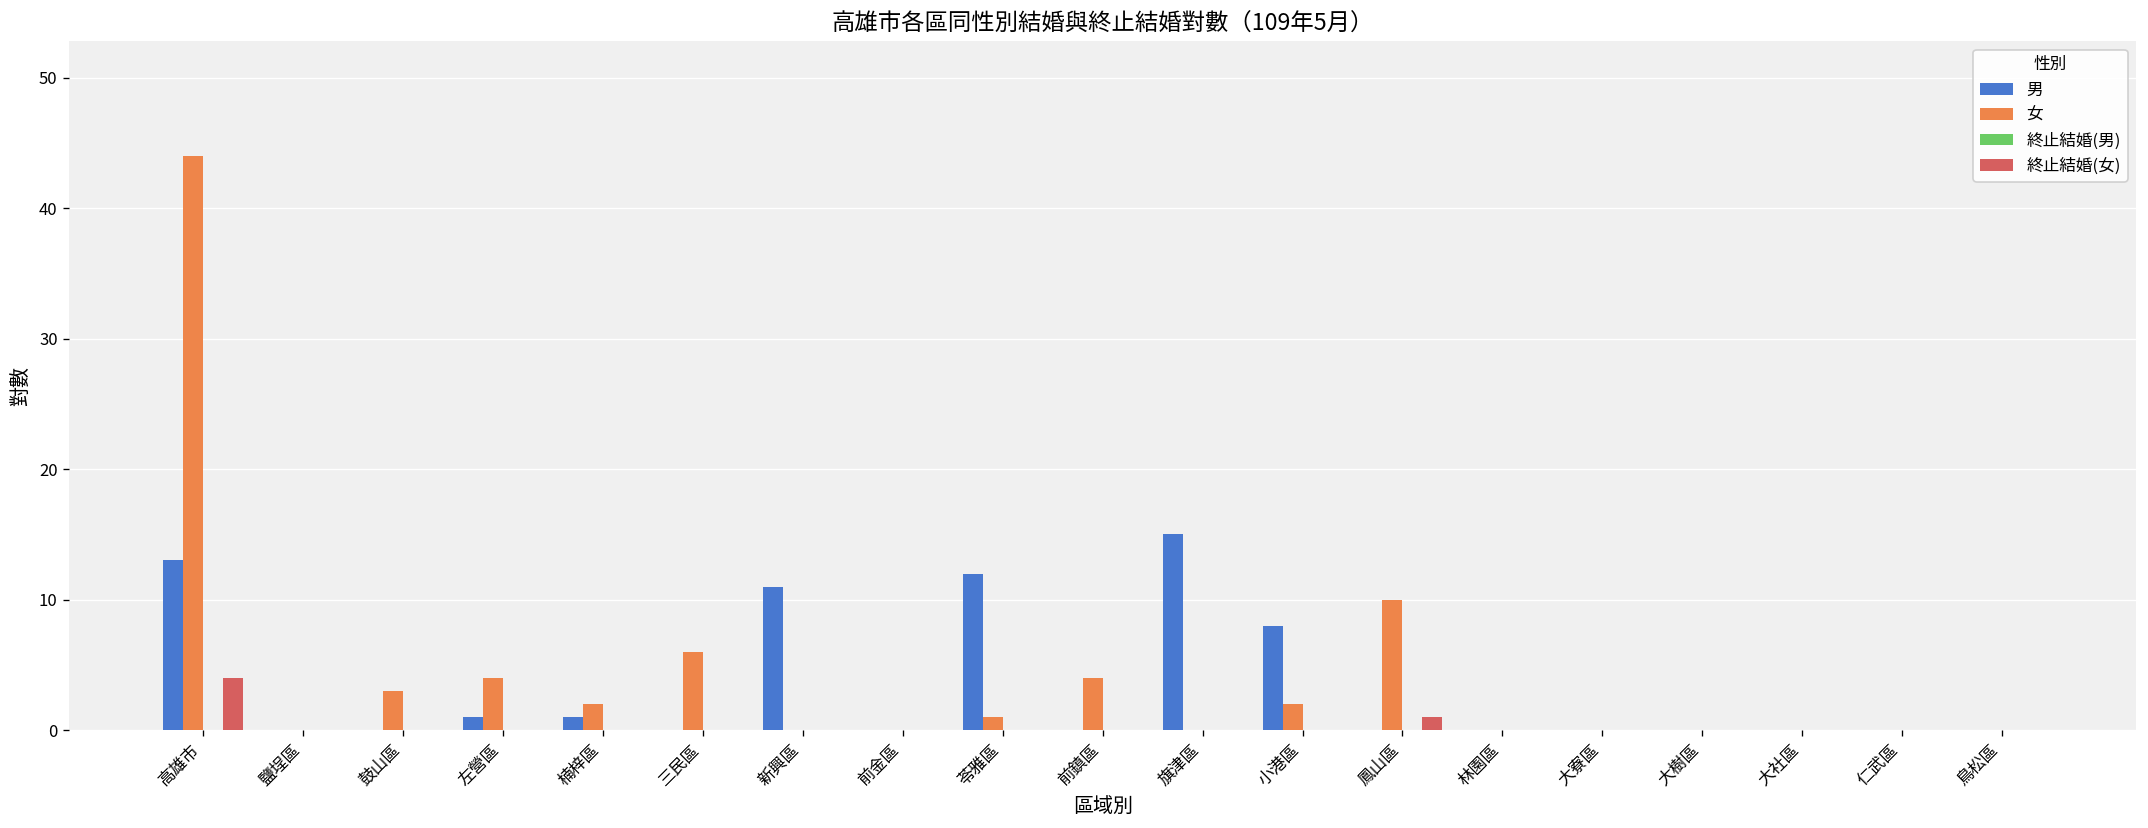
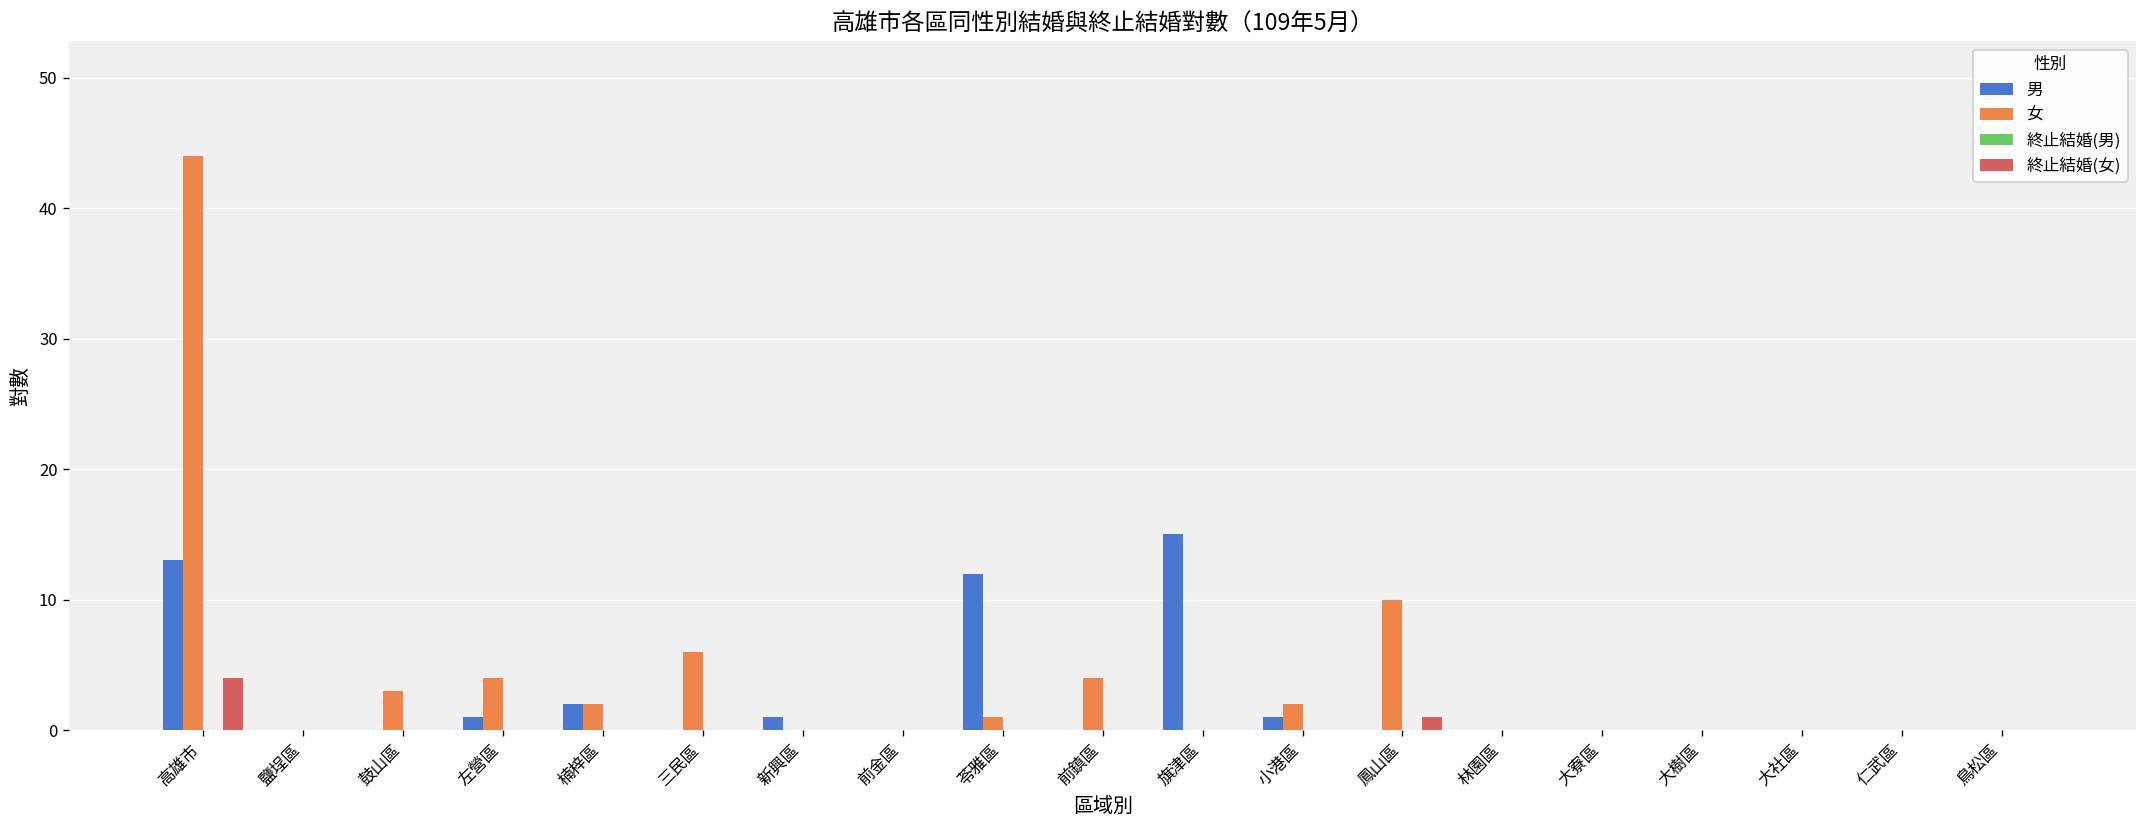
  {
    "男": {
      "高雄市": 13,
      "鹽埕區": 0,
      "鼓山區": 0,
      "左營區": 1,
-     "楠梓區": 1,
+     "楠梓區": 2,
      "三民區": 0,
-     "新興區": 11,
+     "新興區": 1,
      "前金區": 0,
      "苓雅區": 12,
      "前鎮區": 0,
      "旗津區": 15,
-     "小港區": 8,
+     "小港區": 1,
      "鳳山區": 0,
      "林園區": 0,
      "大寮區": 0,
      "大樹區": 0,
      "大社區": 0,
      "仁武區": 0,
      "鳥松區": 0
    },
    "終止結婚(男)": {
      "高雄市": 0,
      "鹽埕區": 0,
      "鼓山區": 0,
      "左營區": 0,
      "楠梓區": 0,
      "三民區": 0,
      "新興區": 0,
      "前金區": 0,
      "苓雅區": 0,
      "前鎮區": 0,
      "旗津區": 0,
      "小港區": 0,
      "鳳山區": 0,
      "林園區": 0,
      "大寮區": 0,
      "大樹區": 0,
      "大社區": 0,
      "仁武區": 0,
      "鳥松區": 0
    }
  }
